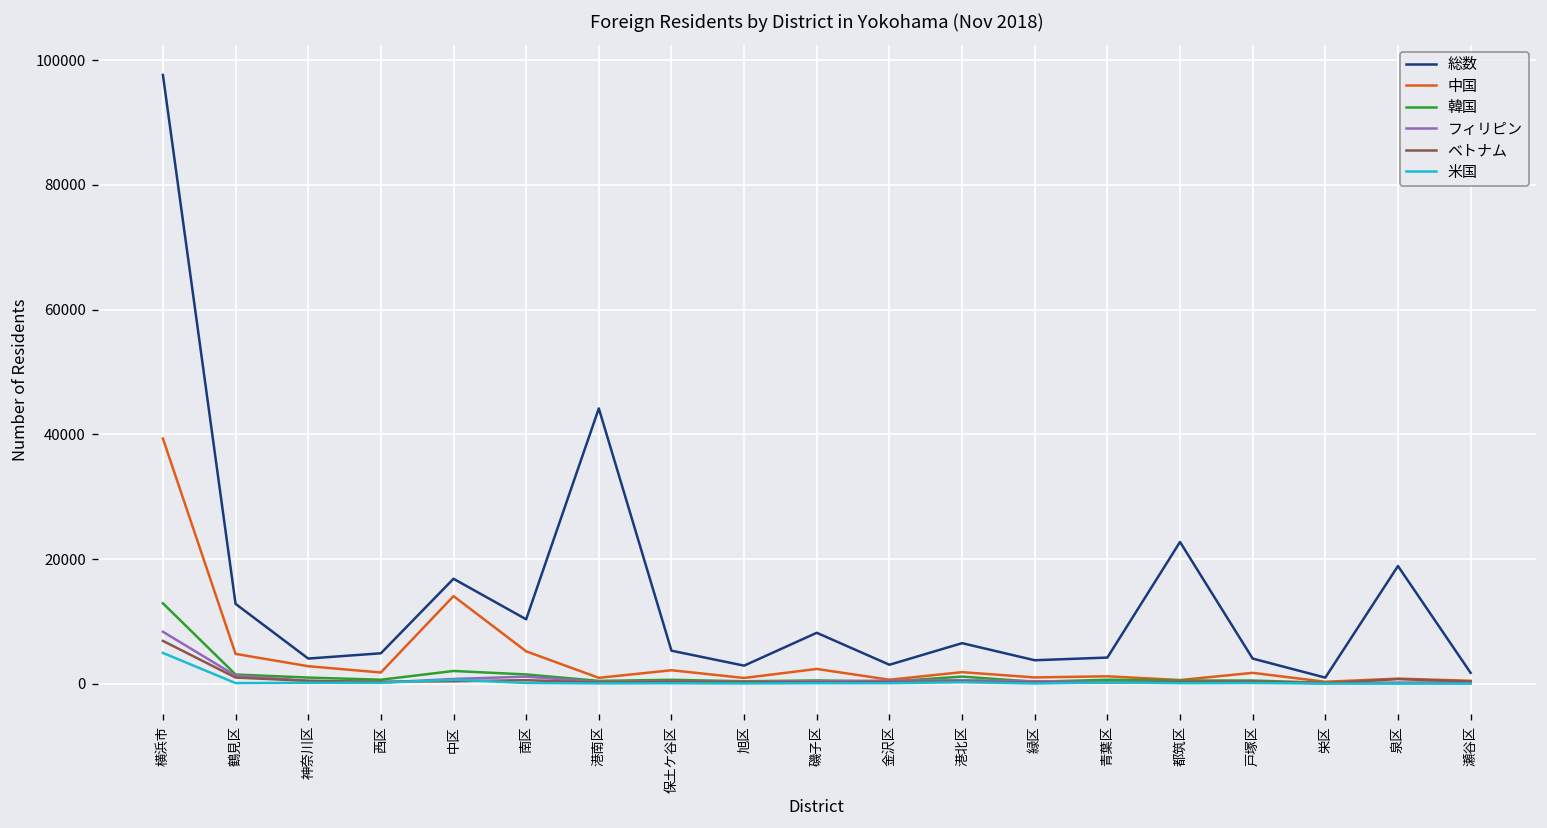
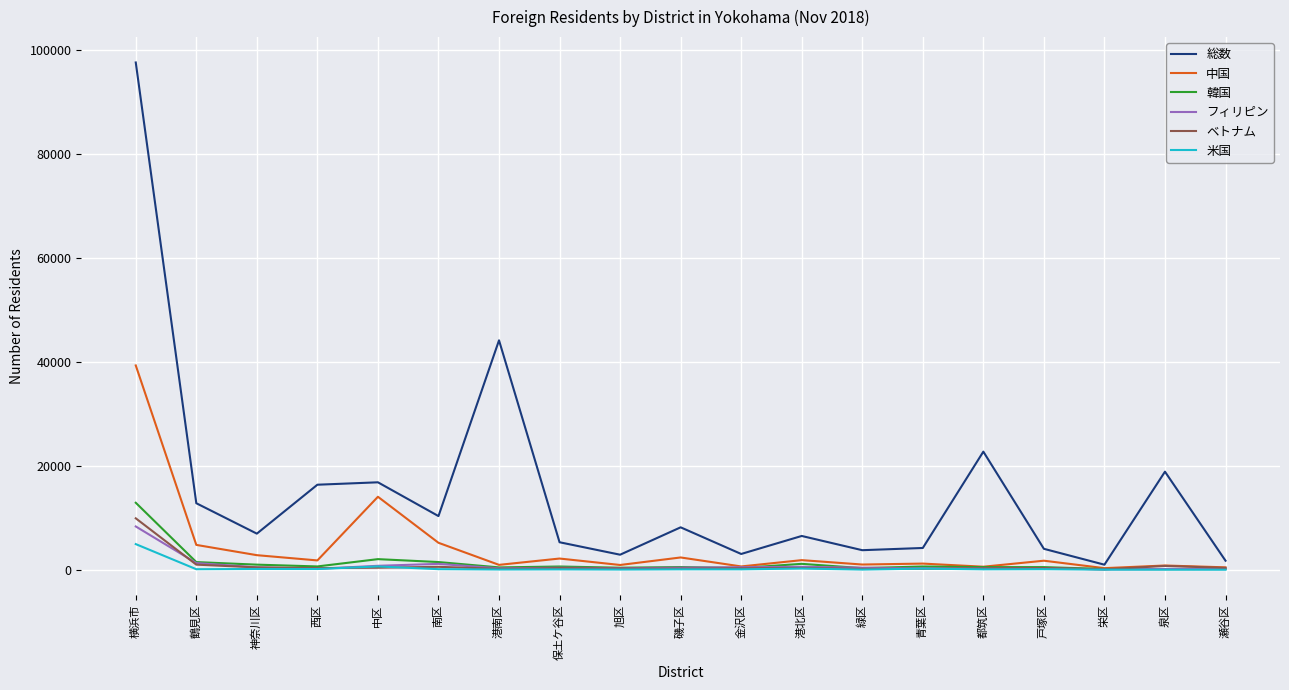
  {
    "総数": {
      "横浜市": 98000,
      "鶴見区": 13000,
-     "神奈川区": 4000,
-     "西区": 5000,
+     "神奈川区": 7000,
+     "西区": 16000,
      "中区": 17000,
      "南区": 10000,
      "港南区": 44000,
      "保土ケ谷区": 5000,
      "旭区": 3000,
      "磯子区": 8000,
      "金沢区": 3000,
      "港北区": 7000,
      "緑区": 4000,
      "青葉区": 4000,
      "都筑区": 23000,
      "戸塚区": 4000,
      "栄区": 1000,
      "泉区": 19000,
      "瀬谷区": 2000
    },
    "中国": {
      "横浜市": 39000,
      "鶴見区": 5000,
      "神奈川区": 3000,
      "西区": 2000,
      "中区": 14000,
      "南区": 5000,
      "保土ケ谷区": 2000,
      "旭区": 1000,
      "磯子区": 2000,
      "港北区": 2000,
      "緑区": 1000,
      "青葉区": 1000,
      "戸塚区": 2000
    },
    "韓国": {
      "横浜市": 13000,
      "神奈川区": 1000,
      "中区": 2000,
      "港北区": 1000
    },
    "フィリピン": {
      "横浜市": 8000
    },
    "ベトナム": {
-     "横浜市": 7000
+     "横浜市": 10000
    },
    "米国": {
      "横浜市": 5000,
      "鶴見区": 0
    }
  }
